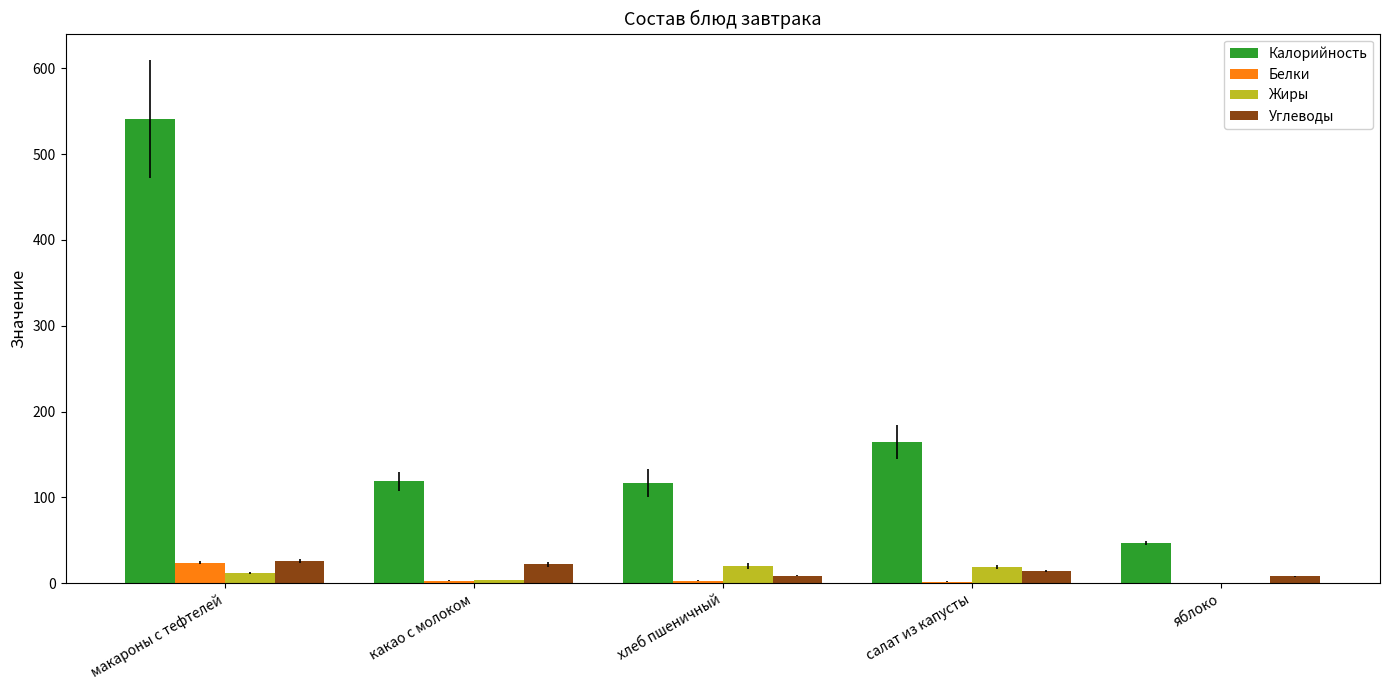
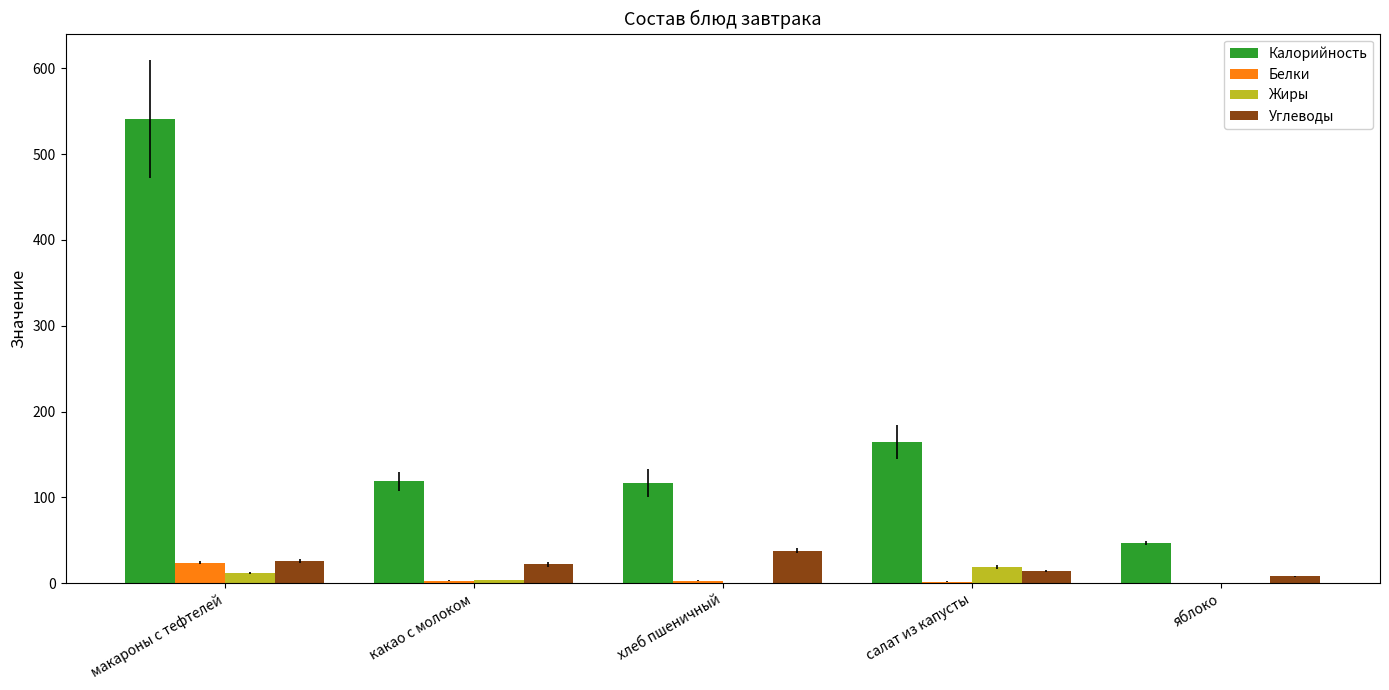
  {
    "Калорийность": {
      "макароны с тефтелей": 540,
      "какао с молоком": 120,
      "хлеб пшеничный": 120,
      "салат из капусты": 160,
      "яблоко": 50
    },
    "Белки": {
      "макароны с тефтелей": 20,
      "какао с молоком": 0,
      "хлеб пшеничный": 0
    },
    "Жиры": {
      "макароны с тефтелей": 10,
      "какао с молоком": 0,
-     "хлеб пшеничный": 20,
+     "хлеб пшеничный": 0,
      "салат из капусты": 20,
      "яблоко": 0
    },
    "Углеводы": {
      "макароны с тефтелей": 30,
      "какао с молоком": 20,
-     "хлеб пшеничный": 10,
+     "хлеб пшеничный": 40,
      "салат из капусты": 10,
      "яблоко": 10
    }
  }
